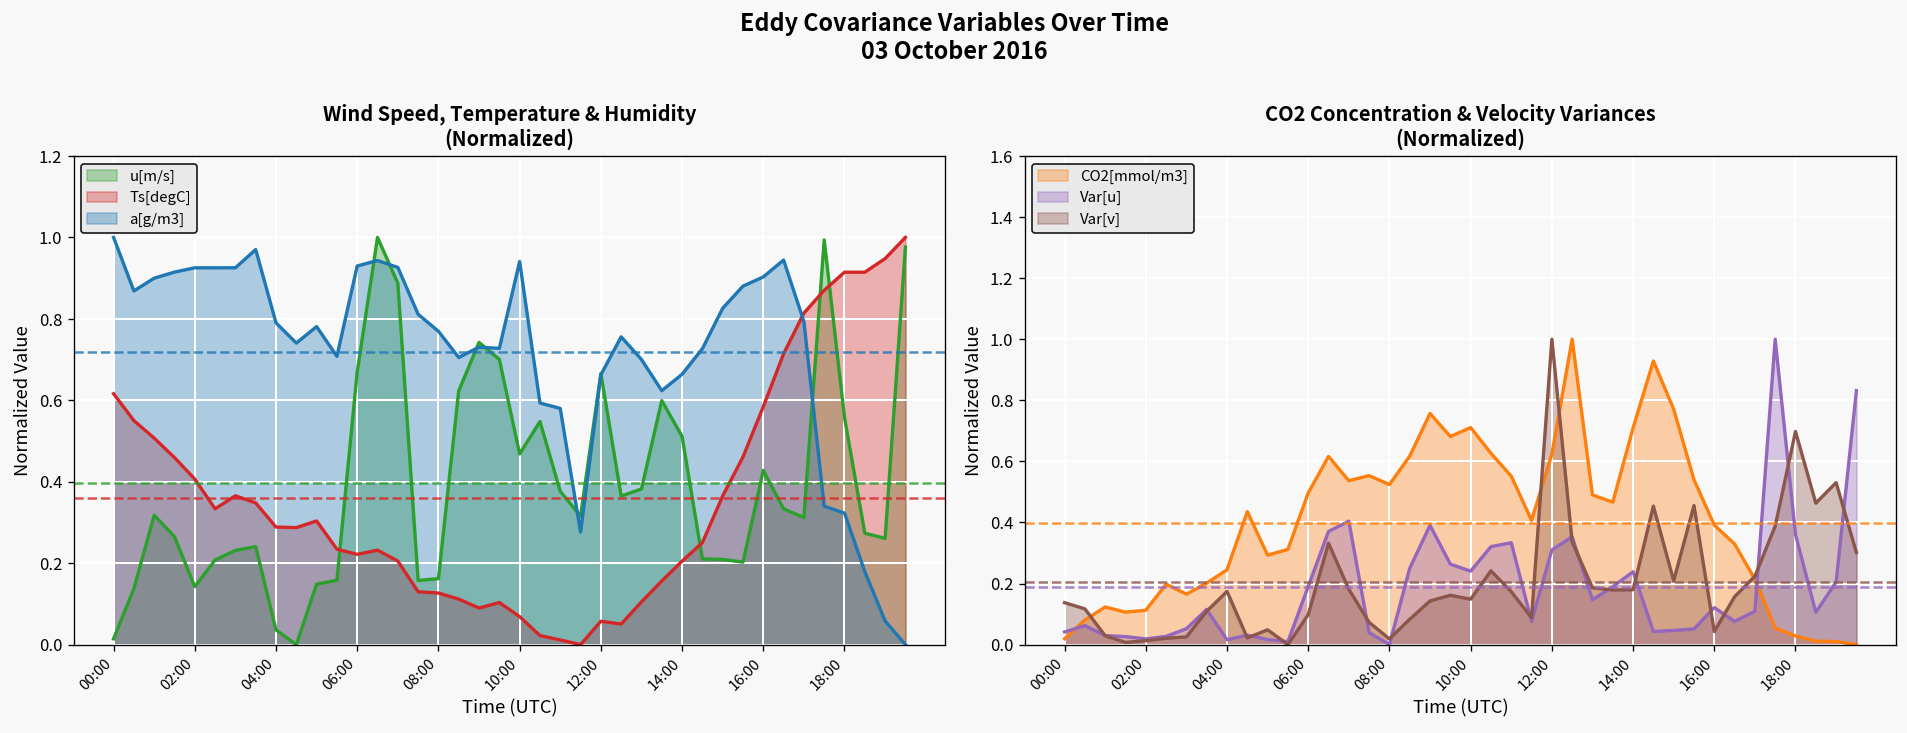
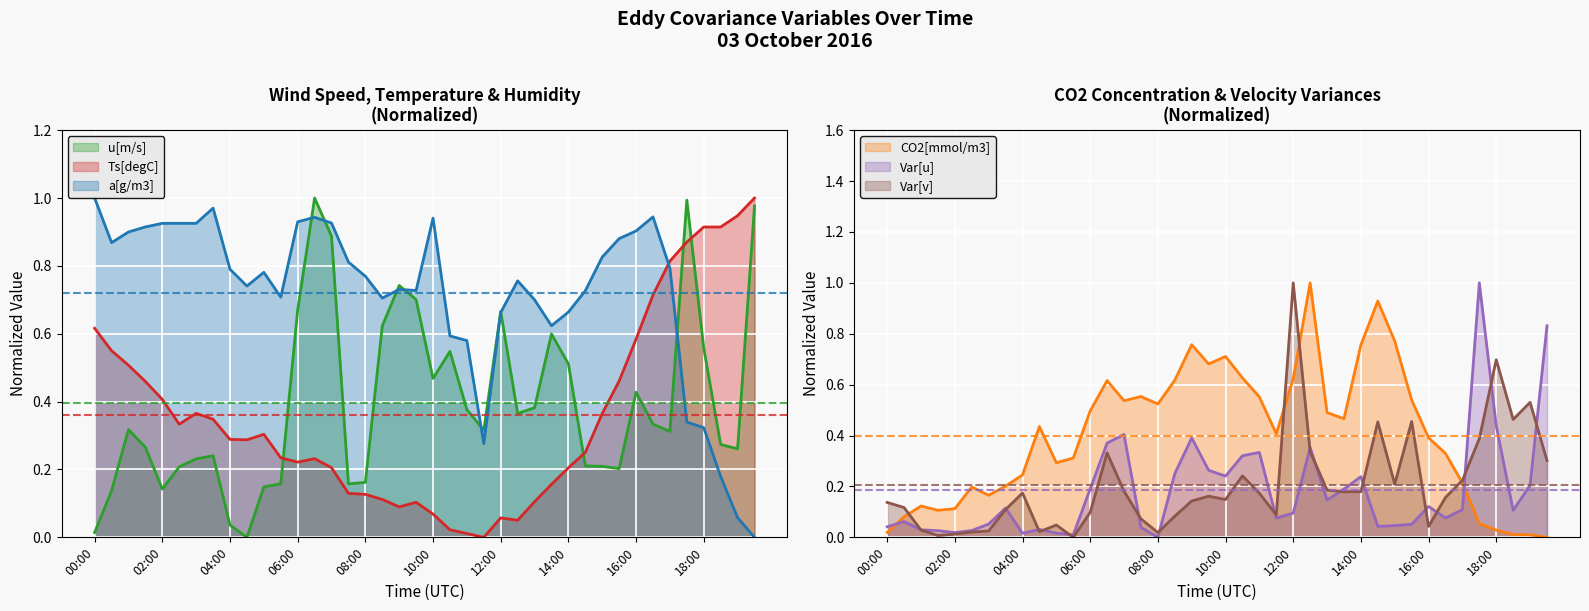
  {
    "Wind Speed, Temperature & Humidity (Normalized)": {
      "u[m/s]": {
        "00:00": 0.01,
        "02:00": 0.14,
        "04:00": 0.04,
        "06:00": 0.67,
        "08:00": 0.16,
        "10:00": 0.47,
        "14:00": 0.51,
        "16:00": 0.43,
        "18:00": 0.56
      },
      "Ts[degC]": {
        "00:00": 0.62,
        "02:00": 0.41,
        "04:00": 0.29,
        "06:00": 0.22,
        "08:00": 0.13,
        "10:00": 0.07,
        "12:00": 0.06,
        "14:00": 0.20,
        "16:00": 0.58,
        "18:00": 0.91
      },
      "a[g/m3]": {
        "00:00": 1.00,
        "02:00": 0.93,
        "04:00": 0.79,
        "06:00": 0.93,
        "08:00": 0.77,
        "10:00": 0.94,
        "14:00": 0.66,
        "16:00": 0.90,
        "18:00": 0.32
      }
    },
    "CO2 Concentration & Velocity Variances (Normalized)": {
      "CO2[mmol/m3]": {
        "00:00": 0.02,
        "02:00": 0.11,
        "04:00": 0.25,
        "06:00": 0.50,
        "08:00": 0.52,
        "10:00": 0.71,
        "12:00": 0.62,
-       "14:00": 0.71,
+       "14:00": 0.76,
        "16:00": 0.39,
        "18:00": 0.03
      },
      "Var[u]": {
        "00:00": 0.04,
        "04:00": 0.02,
        "06:00": 0.19,
        "08:00": 0.00,
        "10:00": 0.24,
-       "12:00": 0.31,
+       "12:00": 0.10,
        "14:00": 0.24,
        "16:00": 0.12,
-       "18:00": 0.36
+       "18:00": 0.44
      },
      "Var[v]": {
        "00:00": 0.14,
        "04:00": 0.17,
        "06:00": 0.10,
        "08:00": 0.02,
        "10:00": 0.15,
        "12:00": 1.00,
        "14:00": 0.18,
        "16:00": 0.04,
        "18:00": 0.70
      }
    }
  }
